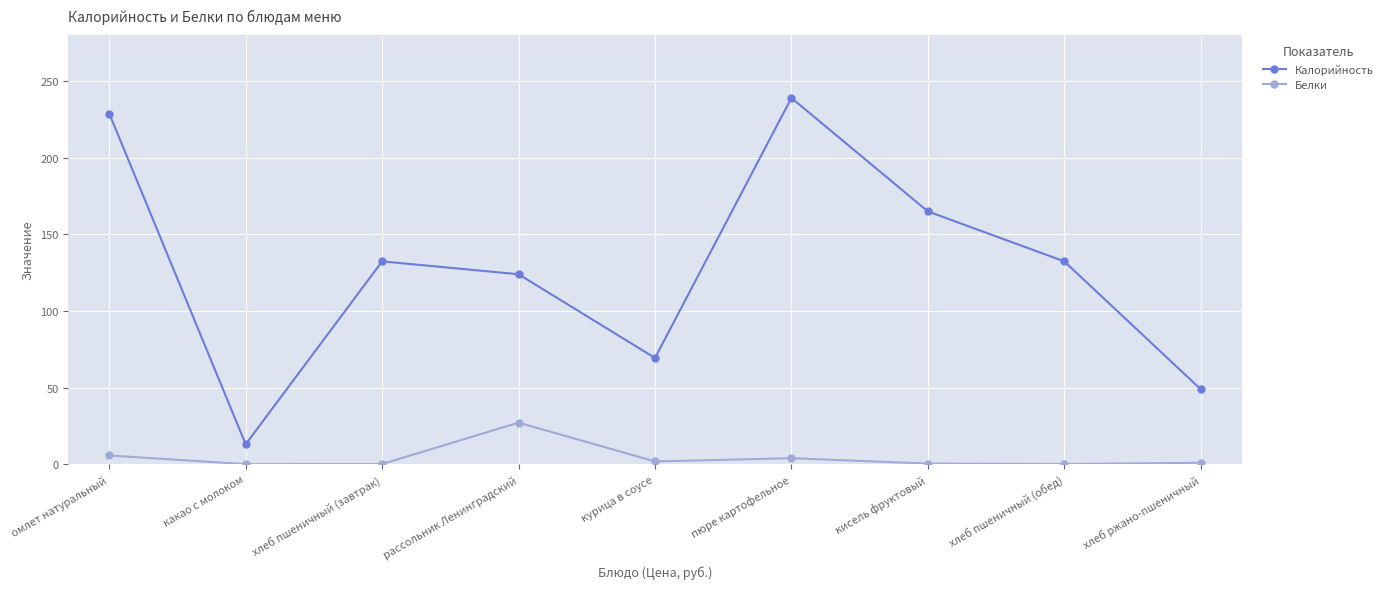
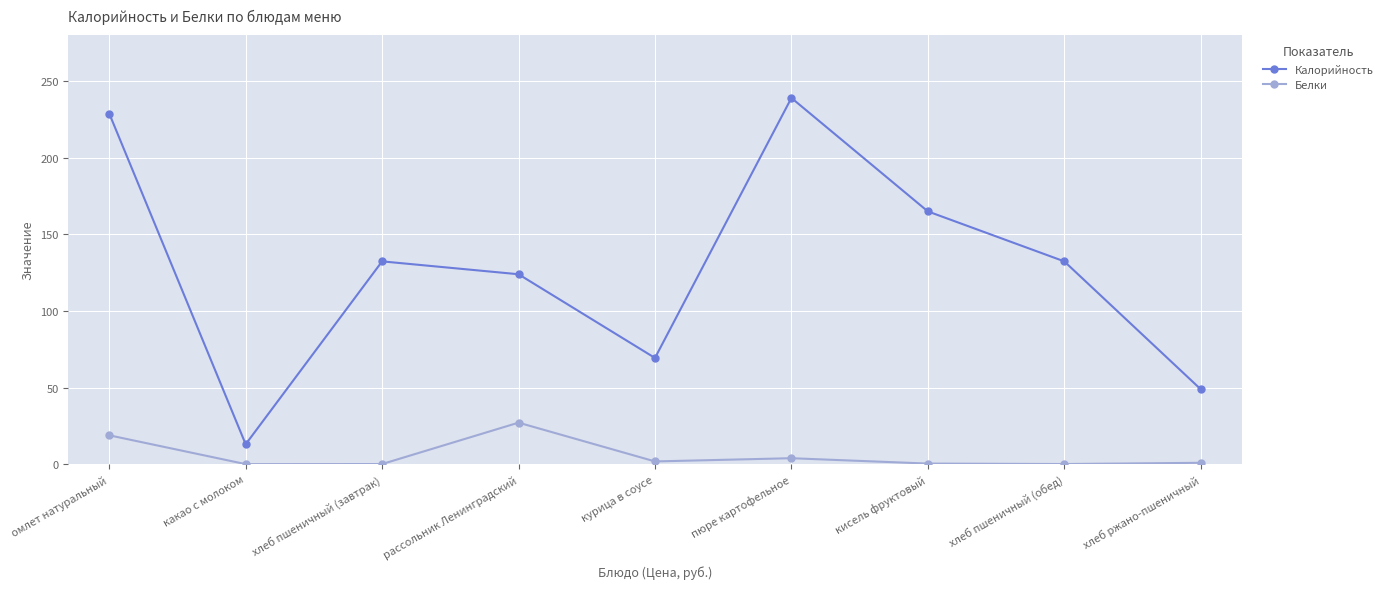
  {
    "Калорийность": {
      "омлет натуральный": 229,
      "какао с молоком": 13,
      "хлеб пшеничный (завтрак)": 132,
      "рассольник Ленинградский": 124,
      "курица в соусе": 69,
      "пюре картофельное": 239,
      "кисель фруктовый": 165,
      "хлеб пшеничный (обед)": 132,
      "хлеб ржано-пшеничный": 49
    },
    "Белки": {
-     "омлет натуральный": 6,
+     "омлет натуральный": 19,
      "какао с молоком": 0,
      "хлеб пшеничный (завтрак)": 0,
      "рассольник Ленинградский": 27,
      "курица в соусе": 2,
      "пюре картофельное": 4,
      "кисель фруктовый": 1,
      "хлеб пшеничный (обед)": 0,
      "хлеб ржано-пшеничный": 1
    }
  }
